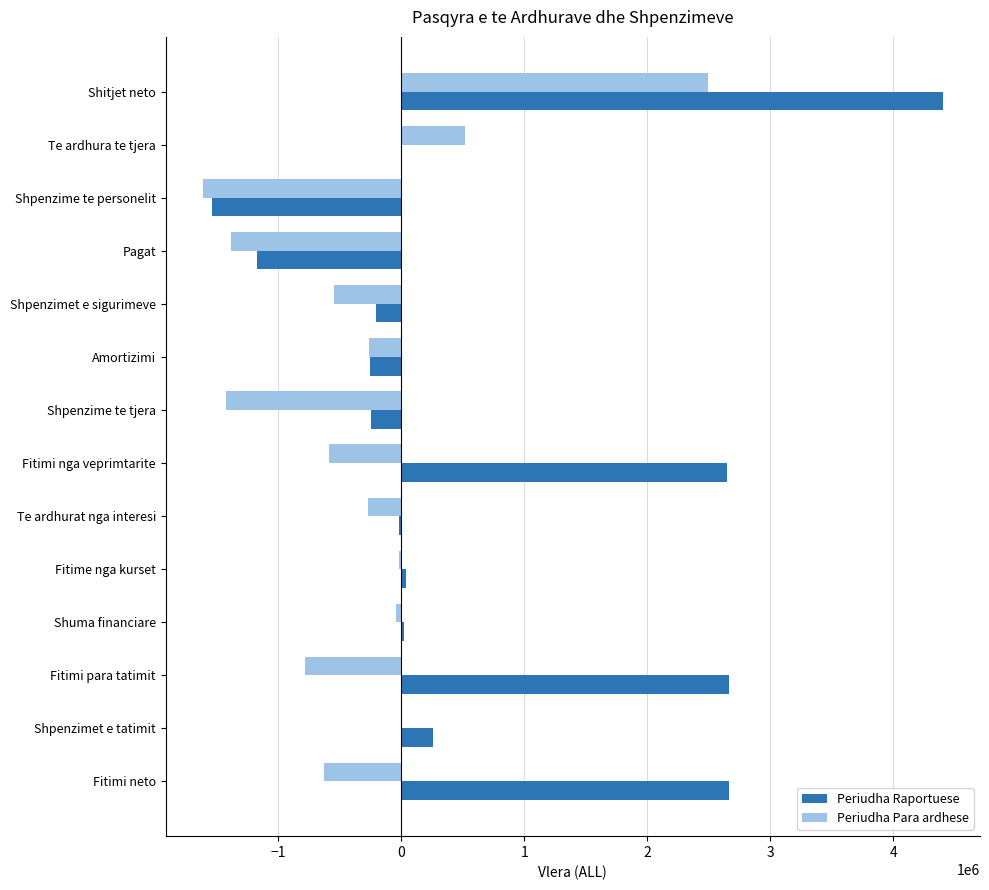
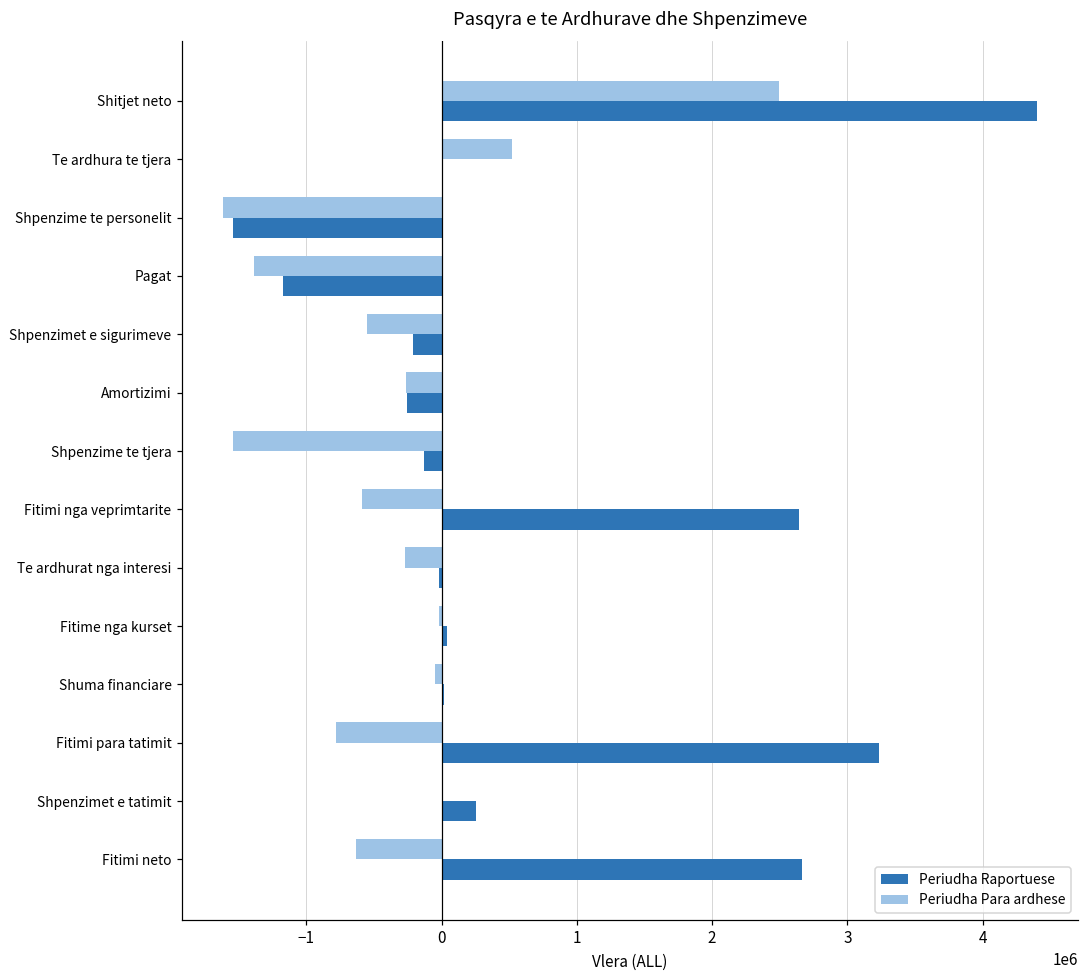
  {
    "Periudha Raportuese": {
      "Shitjet neto": 4400000,
      "Shpenzime te personelit": -1540000,
      "Pagat": -1170000,
      "Shpenzimet e sigurimeve": -210000,
      "Amortizimi": -250000,
-     "Shpenzime te tjera": -240000,
+     "Shpenzime te tjera": -130000,
      "Fitimi nga veprimtarite": 2650000,
      "Fitime nga kurset": 40000,
      "Shuma financiare": 20000,
-     "Fitimi para tatimit": 2670000,
+     "Fitimi para tatimit": 3230000,
      "Shpenzimet e tatimit": 250000,
      "Fitimi neto": 2670000
    },
    "Periudha Para ardhese": {
      "Shitjet neto": 2500000,
      "Te ardhura te tjera": 520000,
      "Shpenzime te personelit": -1620000,
      "Pagat": -1380000,
      "Shpenzimet e sigurimeve": -550000,
      "Amortizimi": -260000,
-     "Shpenzime te tjera": -1420000,
+     "Shpenzime te tjera": -1540000,
      "Fitimi nga veprimtarite": -590000,
      "Te ardhurat nga interesi": -270000,
      "Shuma financiare": -50000,
      "Fitimi para tatimit": -780000,
      "Shpenzimet e tatimit": 0,
      "Fitimi neto": -630000
    }
  }
